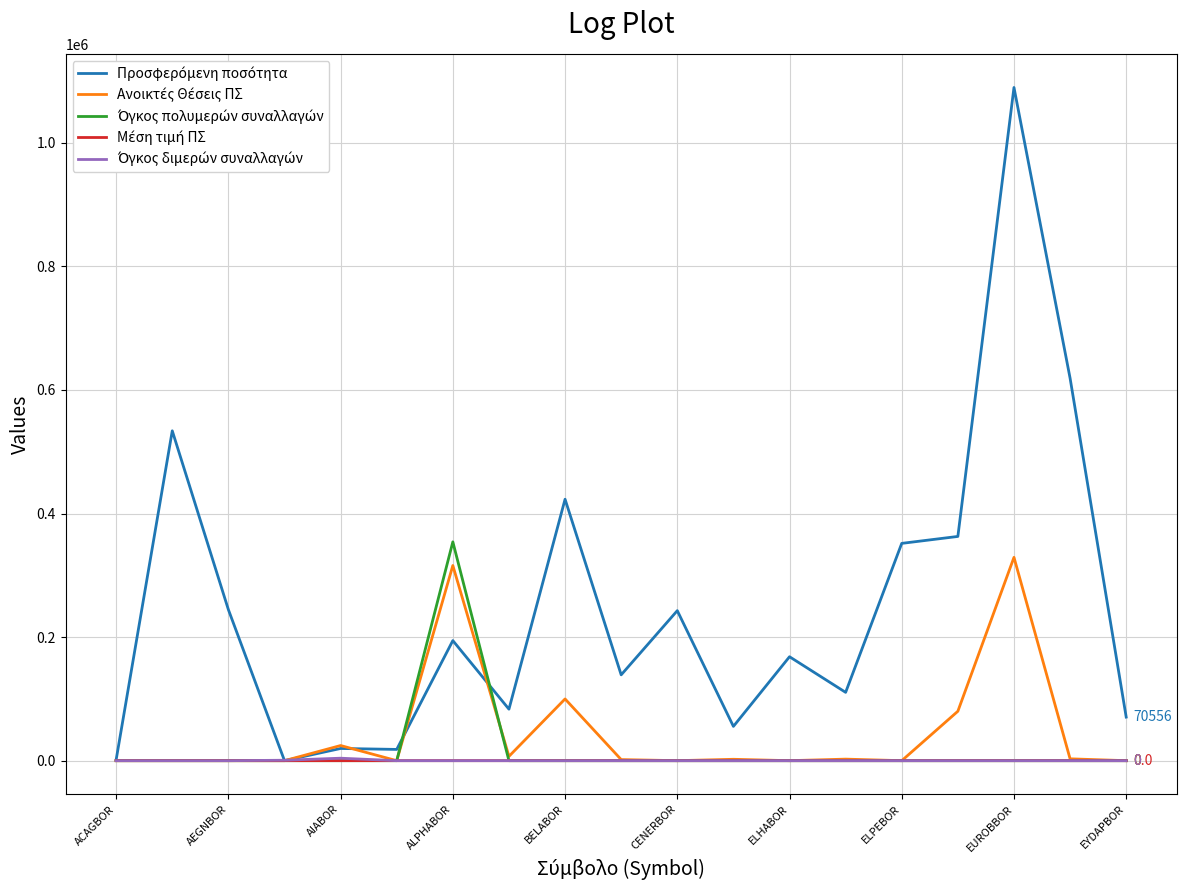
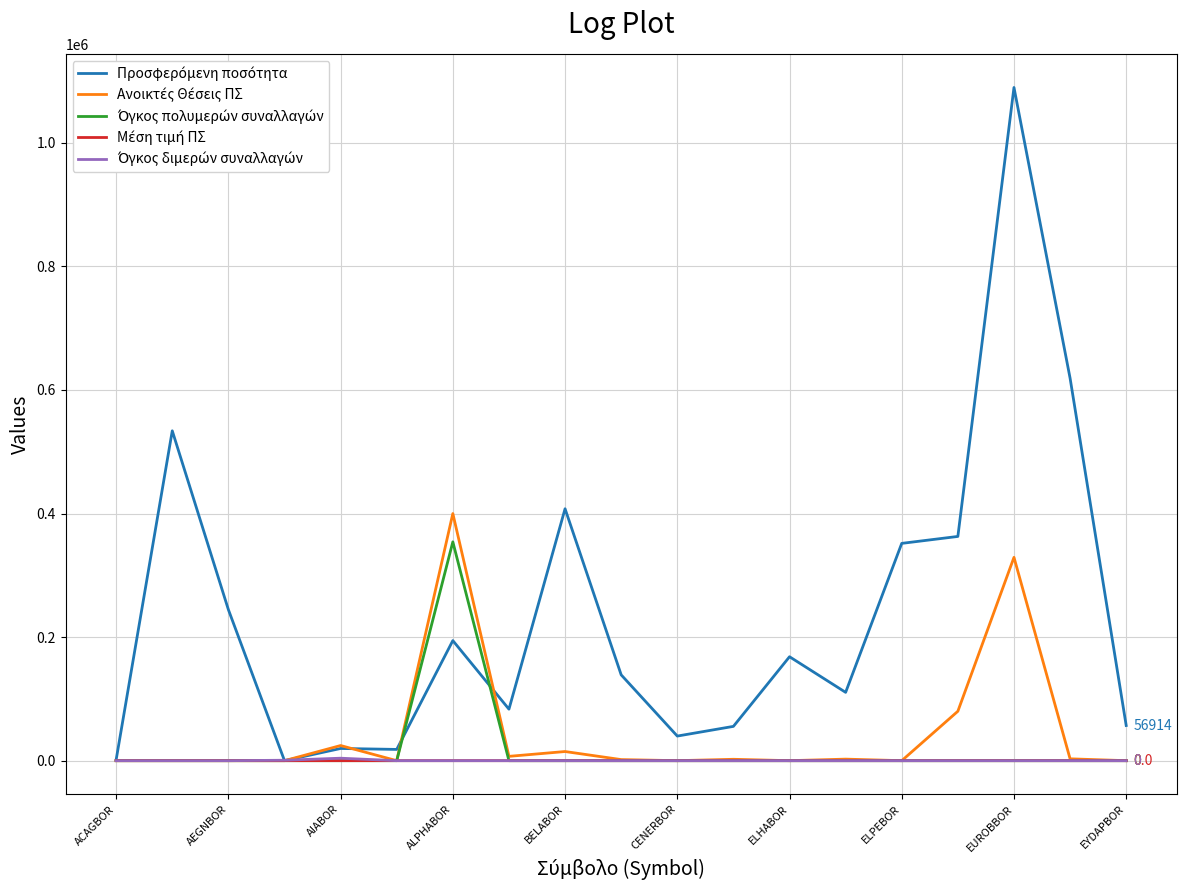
  {
    "Προσφερόμενη ποσότητα": {
-     "BELABOR": 420000,
-     "CENERBOR": 240000,
-     "EYDAPBOR": 70556
+     "BELABOR": 410000,
+     "CENERBOR": 40000,
+     "EYDAPBOR": 56914
    },
    "Ανοικτές Θέσεις ΠΣ": {
      "AIABOR": 20000,
-     "ALPHABOR": 320000,
-     "BELABOR": 100000,
+     "ALPHABOR": 400000,
+     "BELABOR": 10000,
      "EUROBBOR": 330000
    },
    "Όγκος πολυμερών συναλλαγών": {
      "ALPHABOR": 350000
    }
  }
